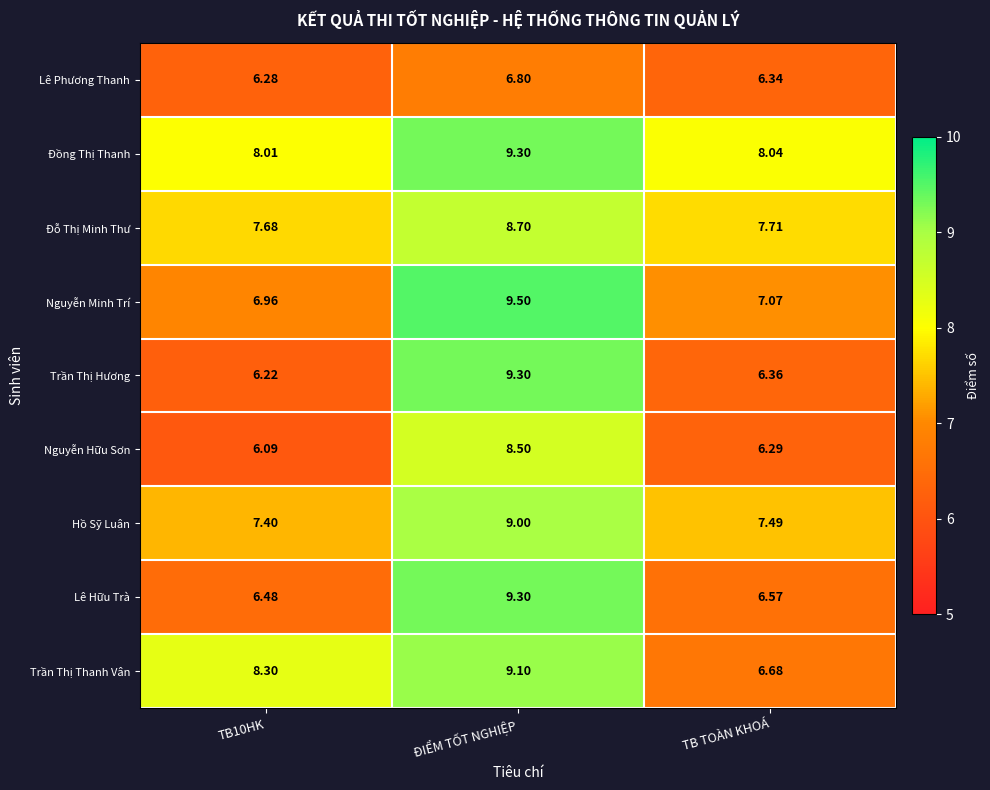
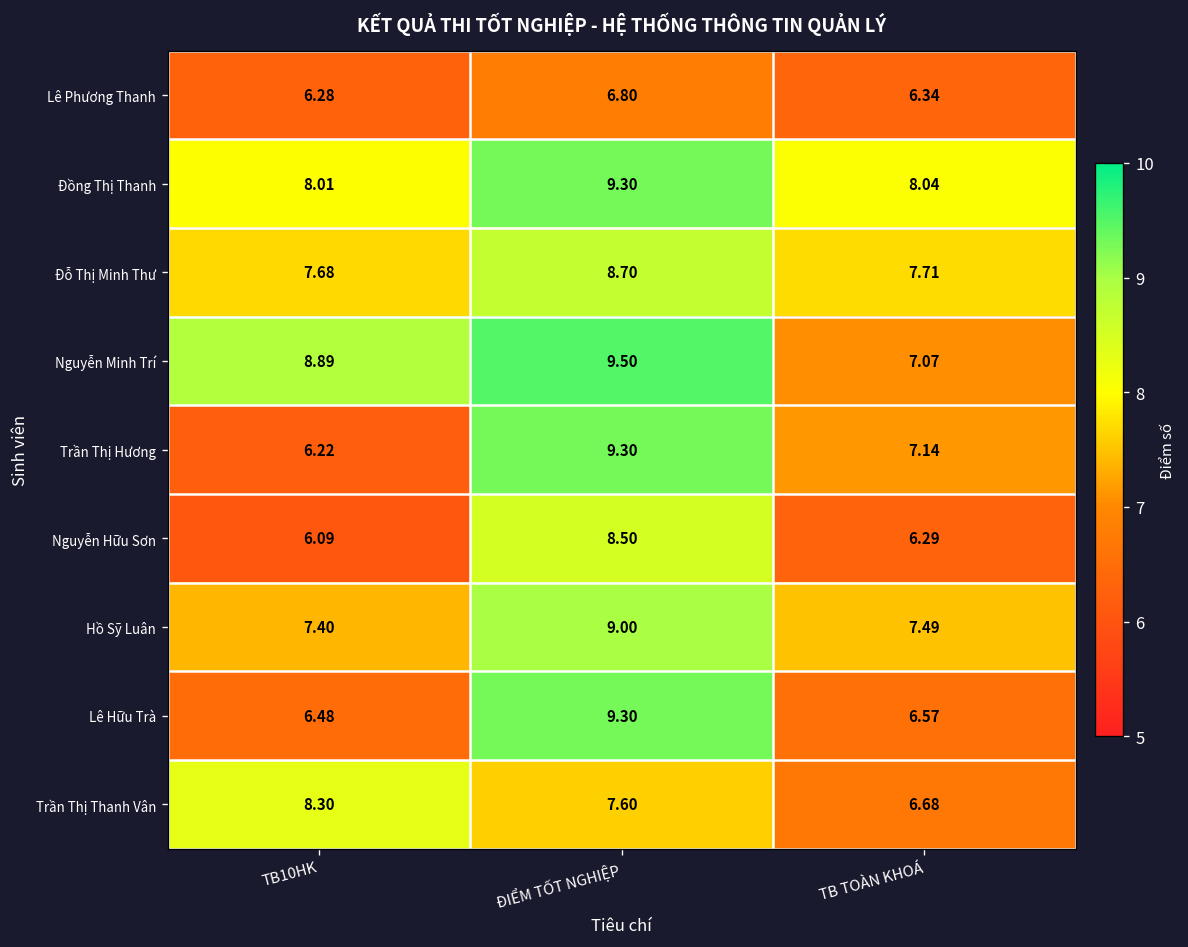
  {
    "Lê Phương Thanh": {
      "TB10HK": 6.28,
      "ĐIỂM TỐT NGHIỆP": 6.80,
      "TB TOÀN KHOÁ": 6.34
    },
    "Đồng Thị Thanh": {
      "TB10HK": 8.01,
      "ĐIỂM TỐT NGHIỆP": 9.30,
      "TB TOÀN KHOÁ": 8.04
    },
    "Đỗ Thị Minh Thư": {
      "TB10HK": 7.68,
      "ĐIỂM TỐT NGHIỆP": 8.70,
      "TB TOÀN KHOÁ": 7.71
    },
    "Nguyễn Minh Trí": {
-     "TB10HK": 6.96,
+     "TB10HK": 8.89,
      "ĐIỂM TỐT NGHIỆP": 9.50,
      "TB TOÀN KHOÁ": 7.07
    },
    "Trần Thị Hương": {
      "TB10HK": 6.22,
      "ĐIỂM TỐT NGHIỆP": 9.30,
-     "TB TOÀN KHOÁ": 6.36
+     "TB TOÀN KHOÁ": 7.14
    },
    "Nguyễn Hữu Sơn": {
      "TB10HK": 6.09,
      "ĐIỂM TỐT NGHIỆP": 8.50,
      "TB TOÀN KHOÁ": 6.29
    },
    "Hồ Sỹ Luân": {
      "TB10HK": 7.40,
      "ĐIỂM TỐT NGHIỆP": 9.00,
      "TB TOÀN KHOÁ": 7.49
    },
    "Lê Hữu Trà": {
      "TB10HK": 6.48,
      "ĐIỂM TỐT NGHIỆP": 9.30,
      "TB TOÀN KHOÁ": 6.57
    },
    "Trần Thị Thanh Vân": {
      "TB10HK": 8.30,
-     "ĐIỂM TỐT NGHIỆP": 9.10,
+     "ĐIỂM TỐT NGHIỆP": 7.60,
      "TB TOÀN KHOÁ": 6.68
    }
  }
